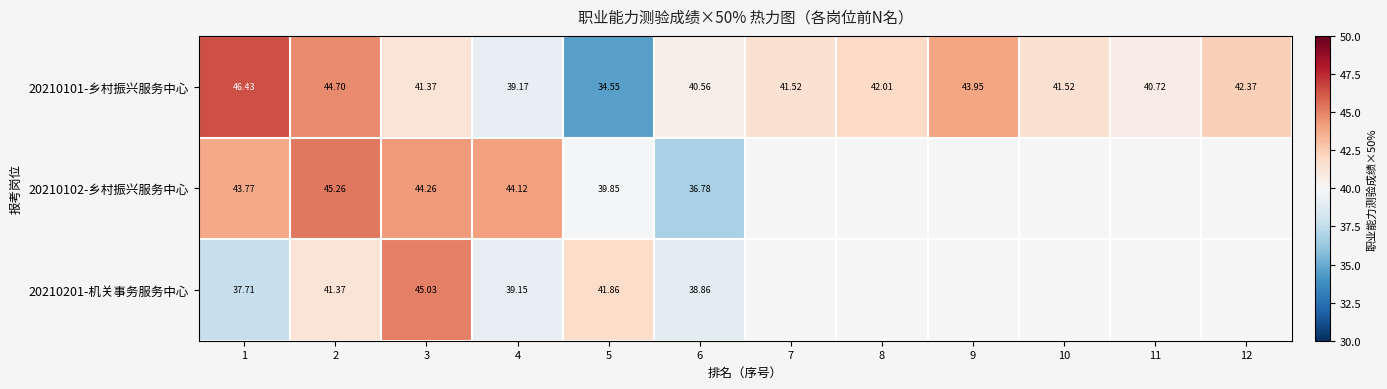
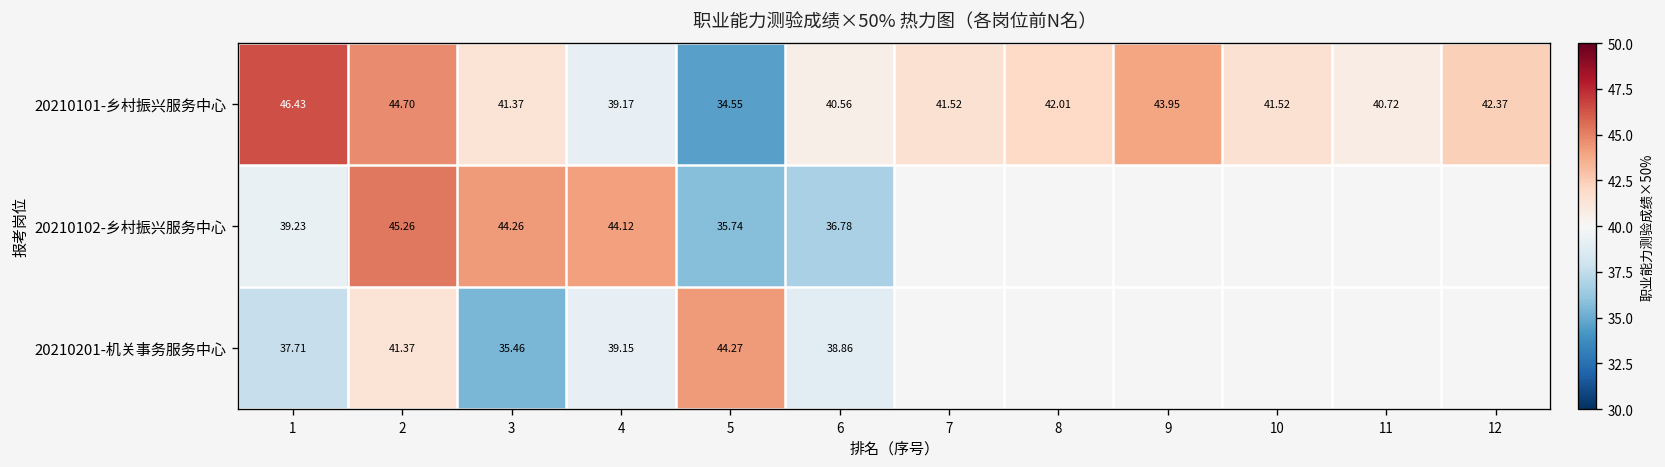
  {
    "20210101-乡村振兴服务中心": {
      "1": 46.43,
      "2": 44.70,
      "3": 41.37,
      "4": 39.17,
      "5": 34.55,
      "6": 40.56,
      "7": 41.52,
      "8": 42.01,
      "9": 43.95,
      "10": 41.52,
      "11": 40.72,
      "12": 42.37
    },
    "20210102-乡村振兴服务中心": {
-     "1": 43.77,
+     "1": 39.23,
      "2": 45.26,
      "3": 44.26,
      "4": 44.12,
-     "5": 39.85,
+     "5": 35.74,
      "6": 36.78
    },
    "20210201-机关事务服务中心": {
      "1": 37.71,
      "2": 41.37,
-     "3": 45.03,
+     "3": 35.46,
      "4": 39.15,
-     "5": 41.86,
+     "5": 44.27,
      "6": 38.86
    }
  }
